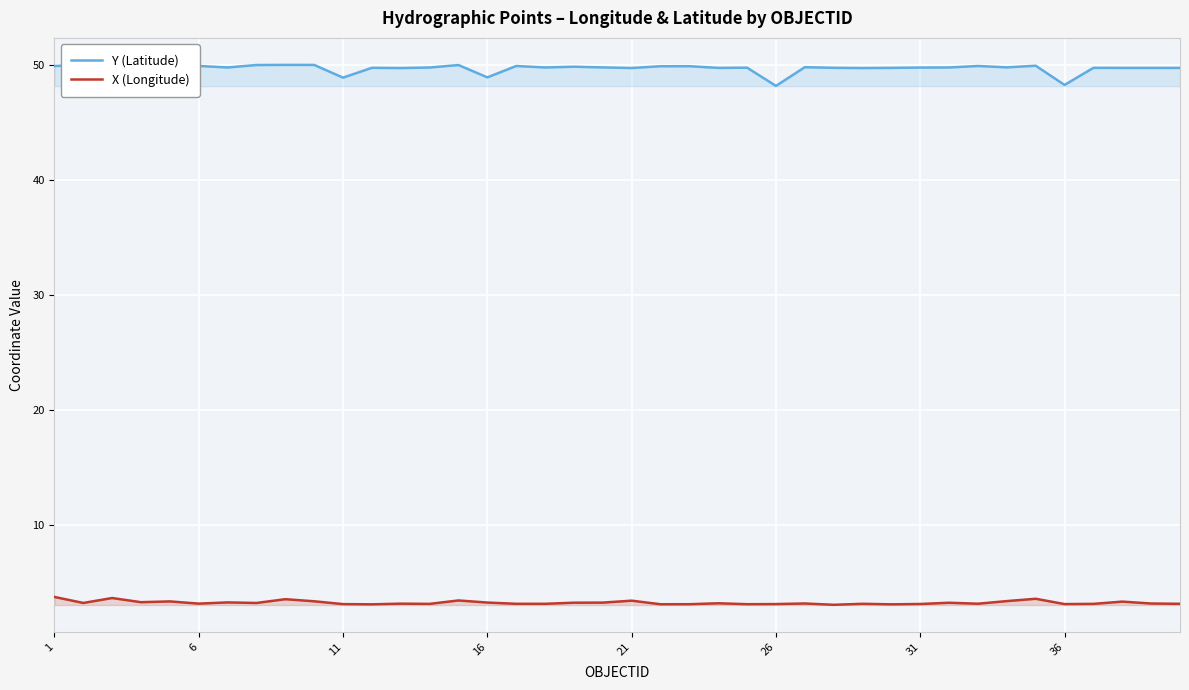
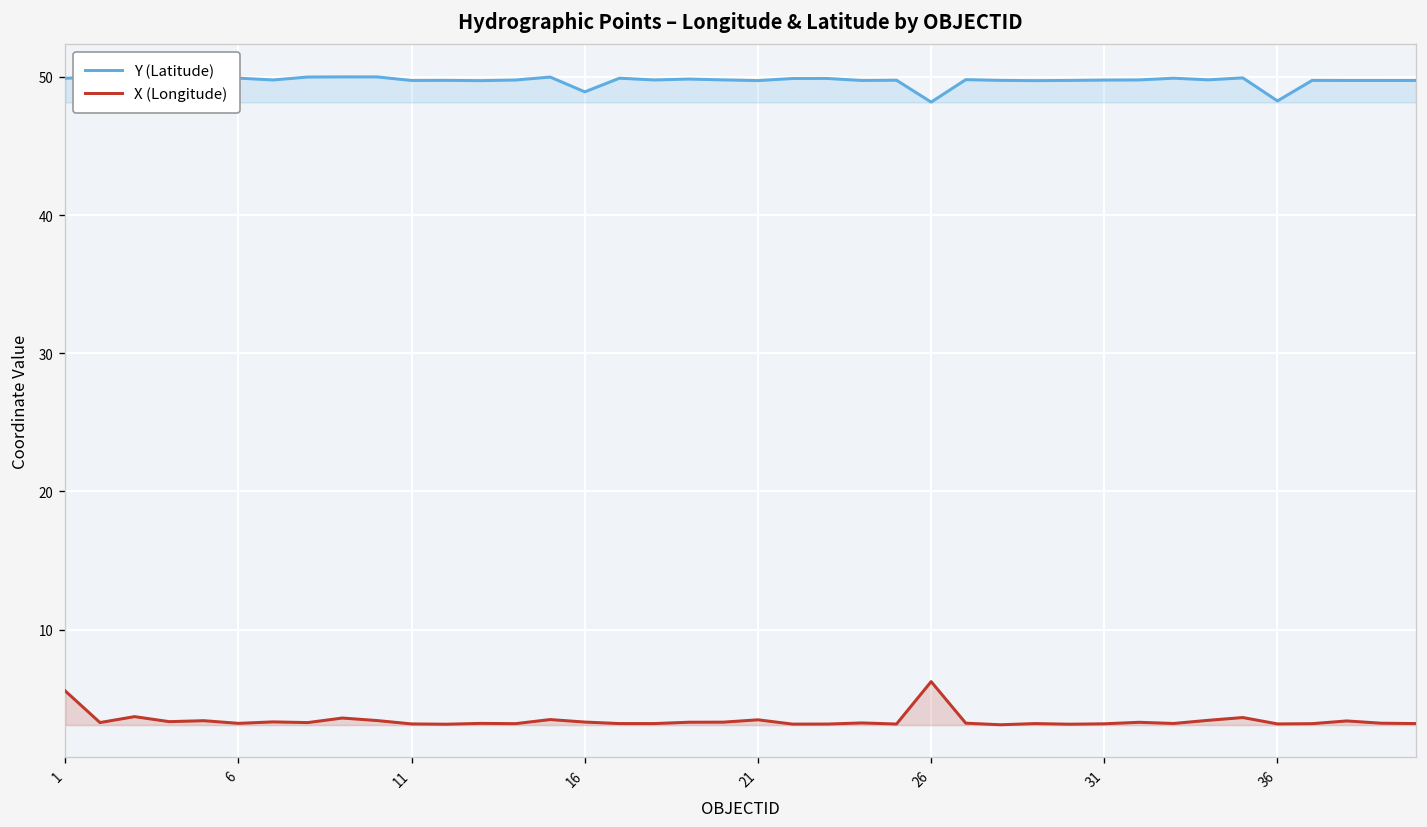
  {
    "Y (Latitude)": {
      "1": 49.9,
-     "11": 48.9,
+     "11": 49.7,
      "16": 48.9,
      "21": 49.7,
      "26": 48.2,
      "31": 49.8,
      "36": 48.3
    },
    "X (Longitude)": {
-     "1": 3.8,
+     "1": 5.6,
      "6": 3.2,
      "11": 3.2,
      "16": 3.3,
      "21": 3.5,
-     "26": 3.2,
+     "26": 6.2,
      "31": 3.2,
      "36": 3.2
    }
  }
